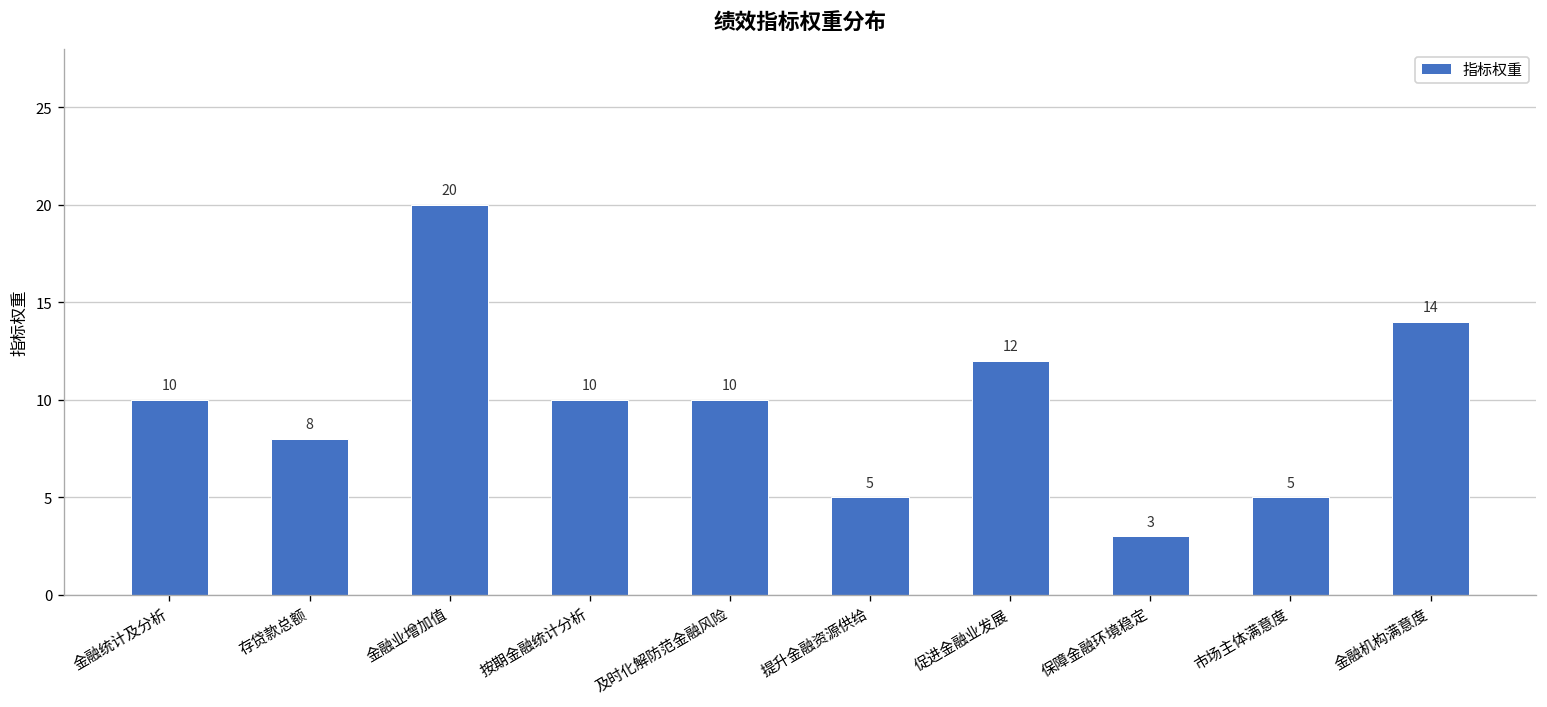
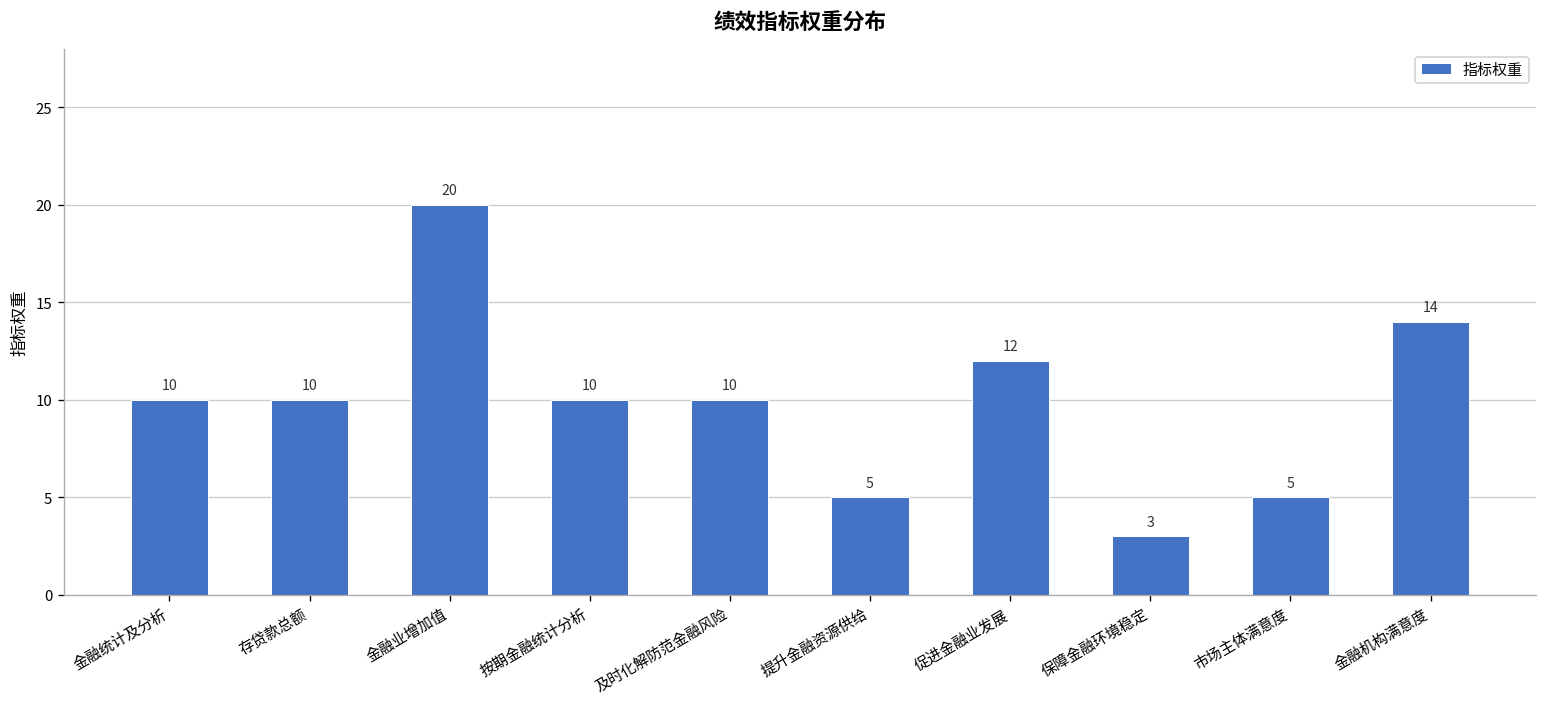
  {
    "金融统计及分析": 10,
-   "存贷款总额": 8,
+   "存贷款总额": 10,
    "金融业增加值": 20,
    "按期金融统计分析": 10,
    "及时化解防范金融风险": 10,
    "提升金融资源供给": 5,
    "促进金融业发展": 12,
    "保障金融环境稳定": 3,
    "市场主体满意度": 5,
    "金融机构满意度": 14
  }
